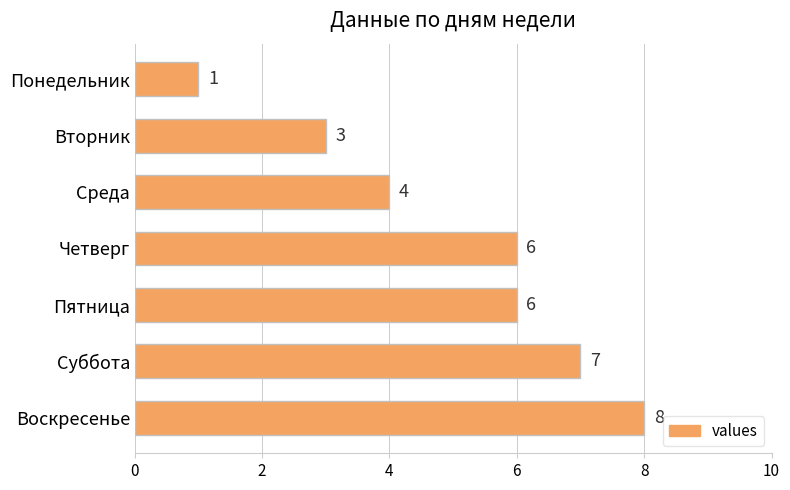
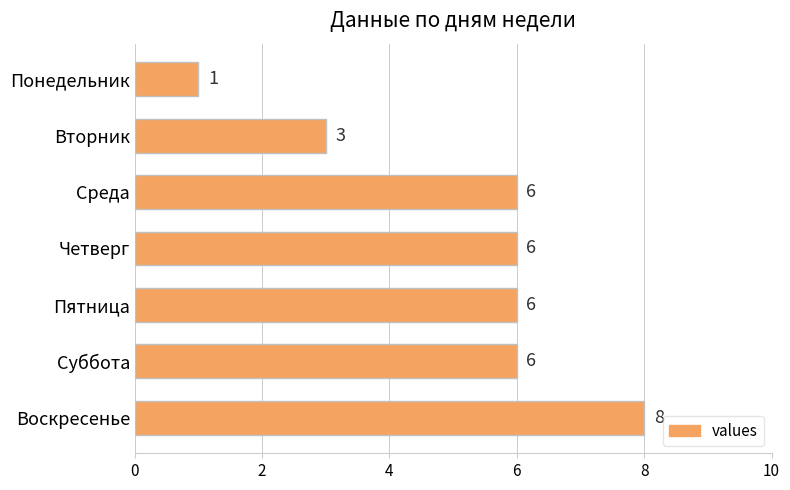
  {
    "Понедельник": 1,
    "Вторник": 3,
-   "Среда": 4,
+   "Среда": 6,
    "Четверг": 6,
    "Пятница": 6,
-   "Суббота": 7
+   "Суббота": 6
  }
